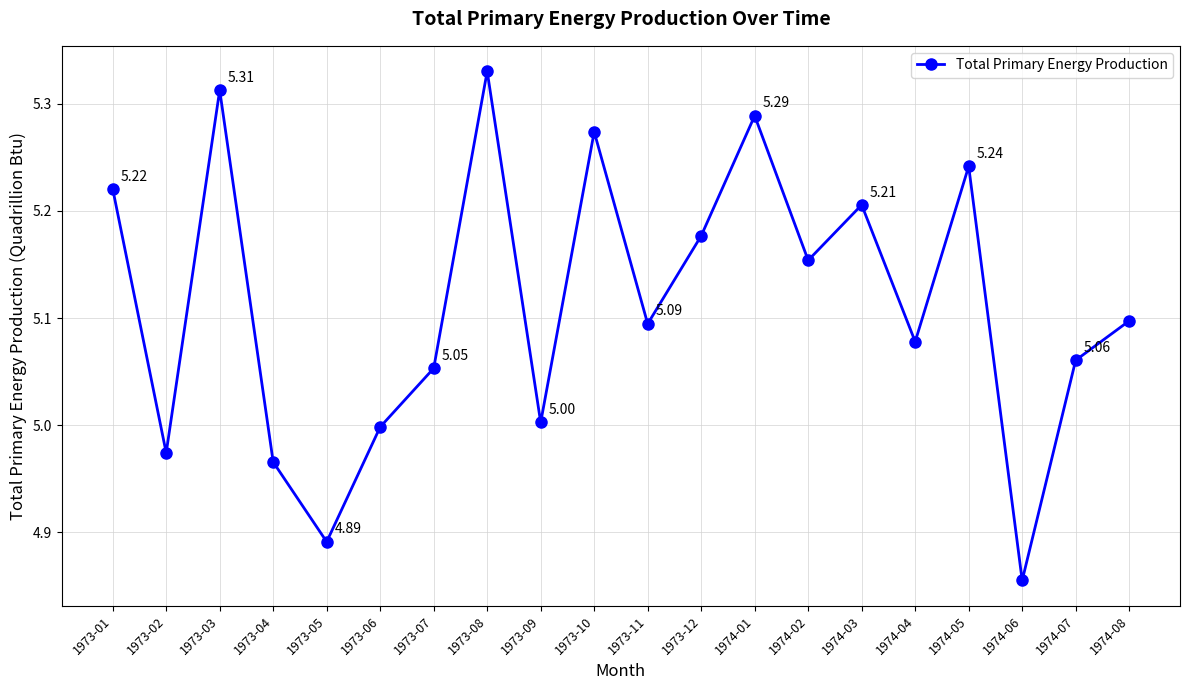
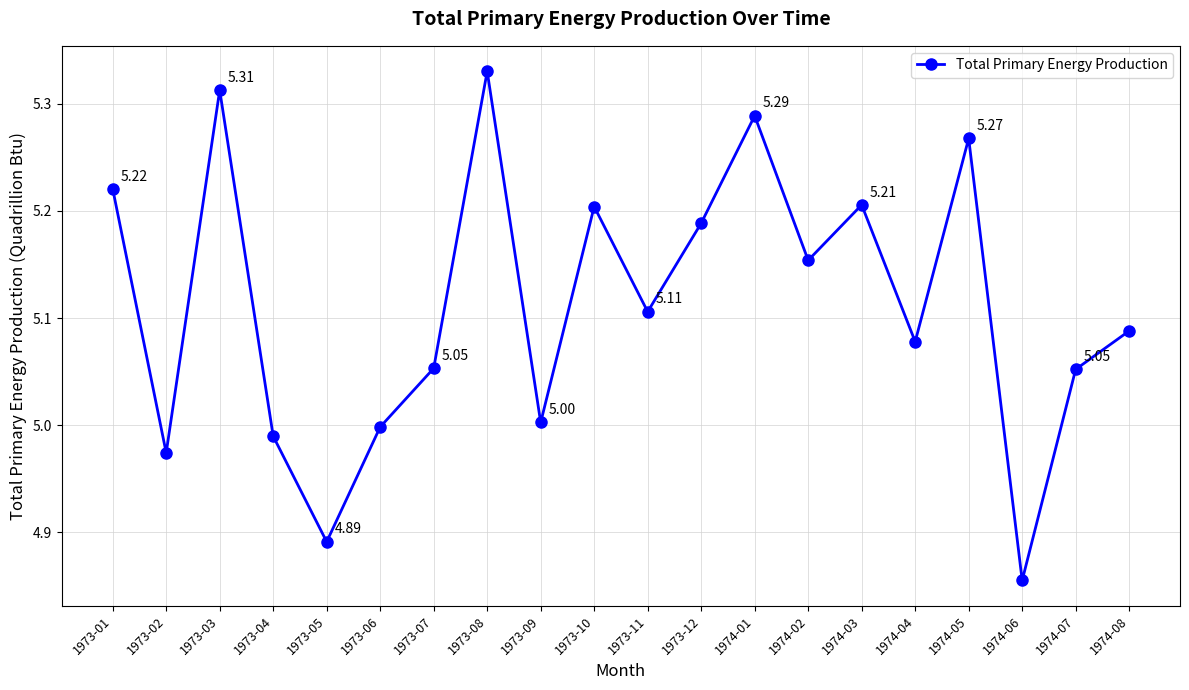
  {
    "1973-01": 5.22,
    "1973-03": 5.31,
-   "1973-04": 4.966,
+   "1973-04": 4.990,
    "1973-05": 4.89,
    "1973-07": 5.05,
    "1973-09": 5.00,
-   "1973-10": 5.274,
-   "1973-11": 5.09,
-   "1973-12": 5.177,
+   "1973-10": 5.204,
+   "1973-11": 5.11,
+   "1973-12": 5.189,
    "1974-01": 5.29,
    "1974-03": 5.21,
-   "1974-05": 5.24,
-   "1974-07": 5.06,
-   "1974-08": 5.097
+   "1974-05": 5.27,
+   "1974-07": 5.05,
+   "1974-08": 5.088
  }
